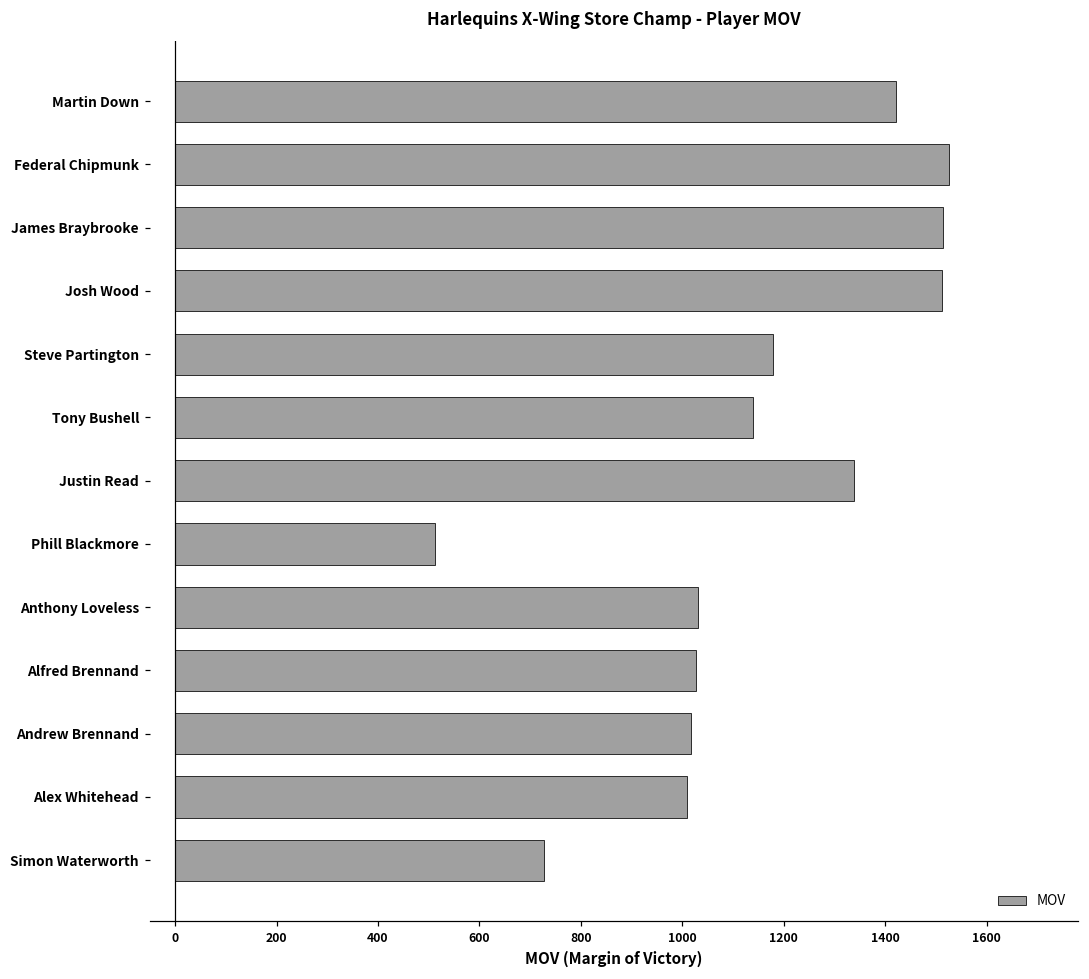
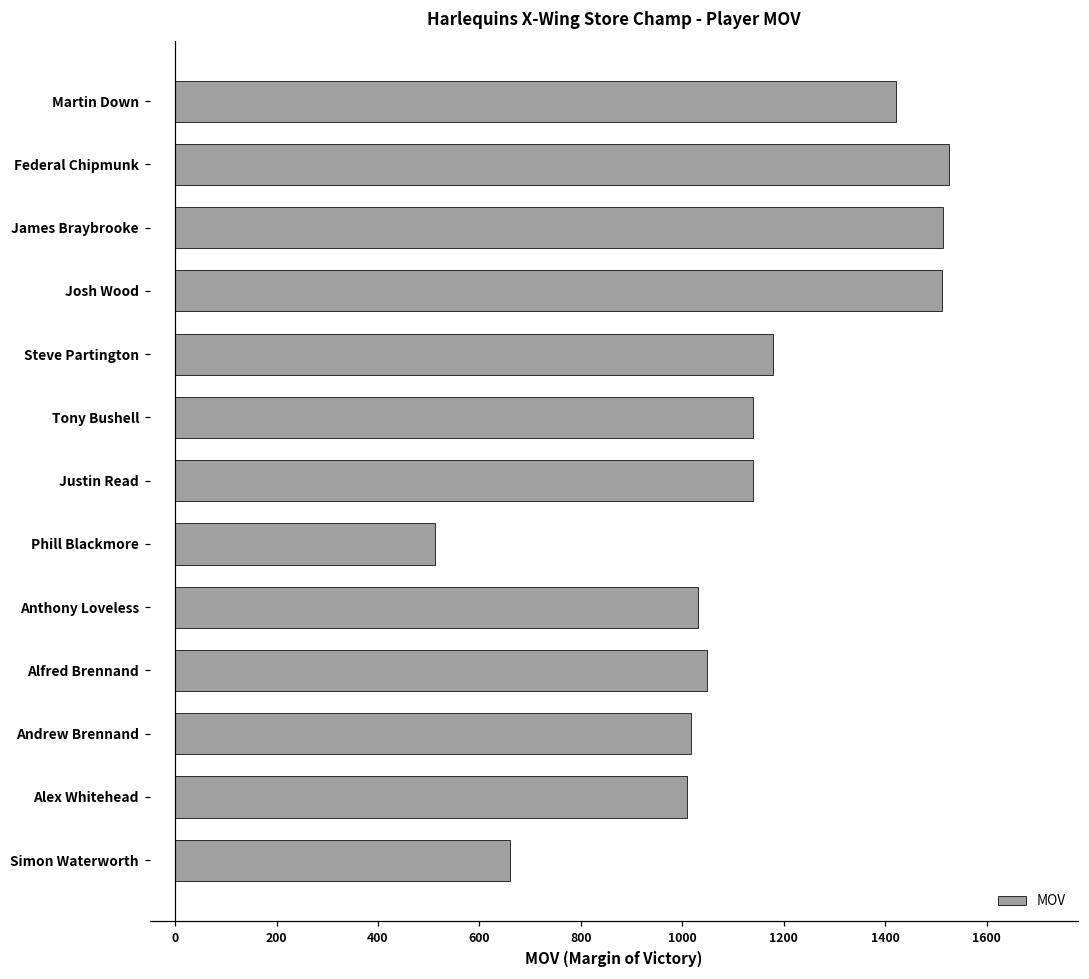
  {
    "Martin Down": 1420,
    "Federal Chipmunk": 1530,
    "James Braybrooke": 1510,
    "Josh Wood": 1510,
    "Steve Partington": 1180,
    "Tony Bushell": 1140,
-   "Justin Read": 1340,
+   "Justin Read": 1140,
    "Phill Blackmore": 510,
    "Anthony Loveless": 1030,
-   "Alfred Brennand": 1030,
+   "Alfred Brennand": 1050,
    "Andrew Brennand": 1020,
    "Alex Whitehead": 1010,
-   "Simon Waterworth": 730
+   "Simon Waterworth": 660
  }
